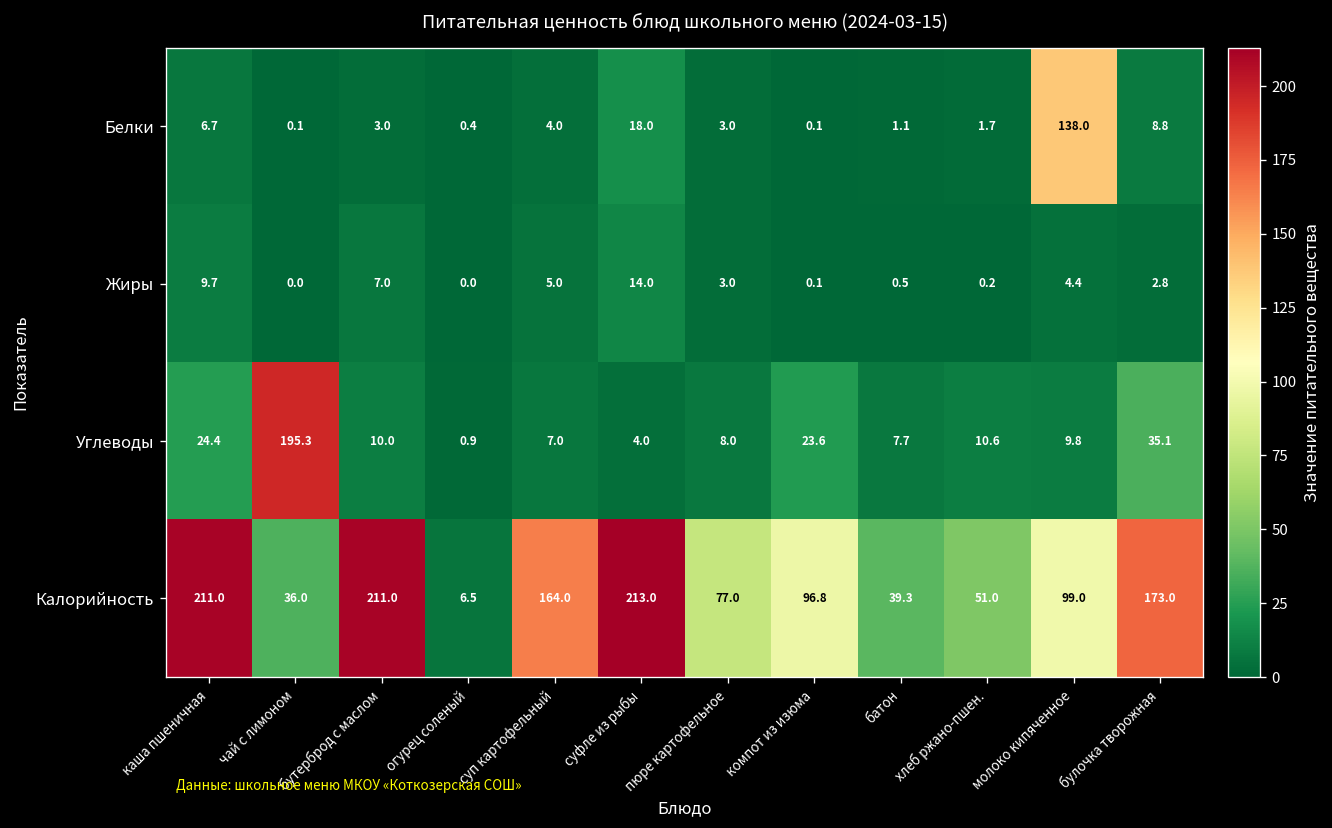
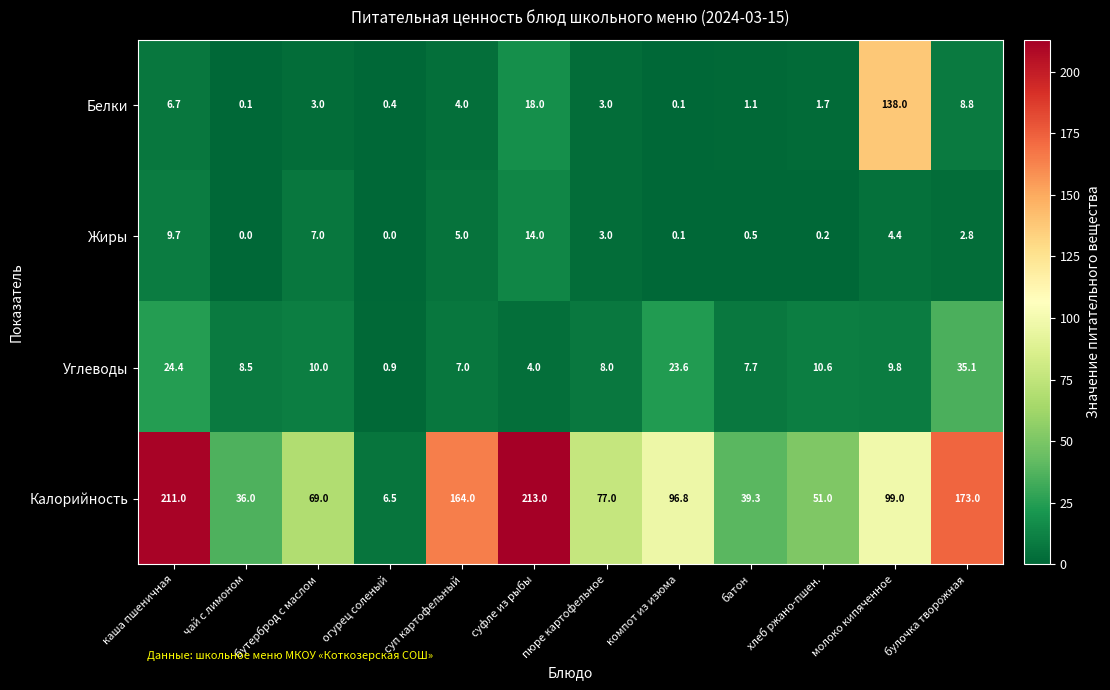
  {
    "Белки": {
      "каша пшеничная": 6.7,
      "чай с лимоном": 0.1,
      "бутерброд с маслом": 3.0,
      "огурец соленый": 0.4,
      "суп картофельный": 4.0,
      "суфле из рыбы": 18.0,
      "пюре картофельное": 3.0,
      "компот из изюма": 0.1,
      "батон": 1.1,
      "хлеб ржано-пшен.": 1.7,
      "молоко кипяченное": 138.0,
      "булочка творожная": 8.8
    },
    "Жиры": {
      "каша пшеничная": 9.7,
      "чай с лимоном": 0.0,
      "бутерброд с маслом": 7.0,
      "огурец соленый": 0.0,
      "суп картофельный": 5.0,
      "суфле из рыбы": 14.0,
      "пюре картофельное": 3.0,
      "компот из изюма": 0.1,
      "батон": 0.5,
      "хлеб ржано-пшен.": 0.2,
      "молоко кипяченное": 4.4,
      "булочка творожная": 2.8
    },
    "Углеводы": {
      "каша пшеничная": 24.4,
-     "чай с лимоном": 195.3,
+     "чай с лимоном": 8.5,
      "бутерброд с маслом": 10.0,
      "огурец соленый": 0.9,
      "суп картофельный": 7.0,
      "суфле из рыбы": 4.0,
      "пюре картофельное": 8.0,
      "компот из изюма": 23.6,
      "батон": 7.7,
      "хлеб ржано-пшен.": 10.6,
      "молоко кипяченное": 9.8,
      "булочка творожная": 35.1
    },
    "Калорийность": {
      "каша пшеничная": 211.0,
      "чай с лимоном": 36.0,
-     "бутерброд с маслом": 211.0,
+     "бутерброд с маслом": 69.0,
      "огурец соленый": 6.5,
      "суп картофельный": 164.0,
      "суфле из рыбы": 213.0,
      "пюре картофельное": 77.0,
      "компот из изюма": 96.8,
      "батон": 39.3,
      "хлеб ржано-пшен.": 51.0,
      "молоко кипяченное": 99.0,
      "булочка творожная": 173.0
    }
  }
